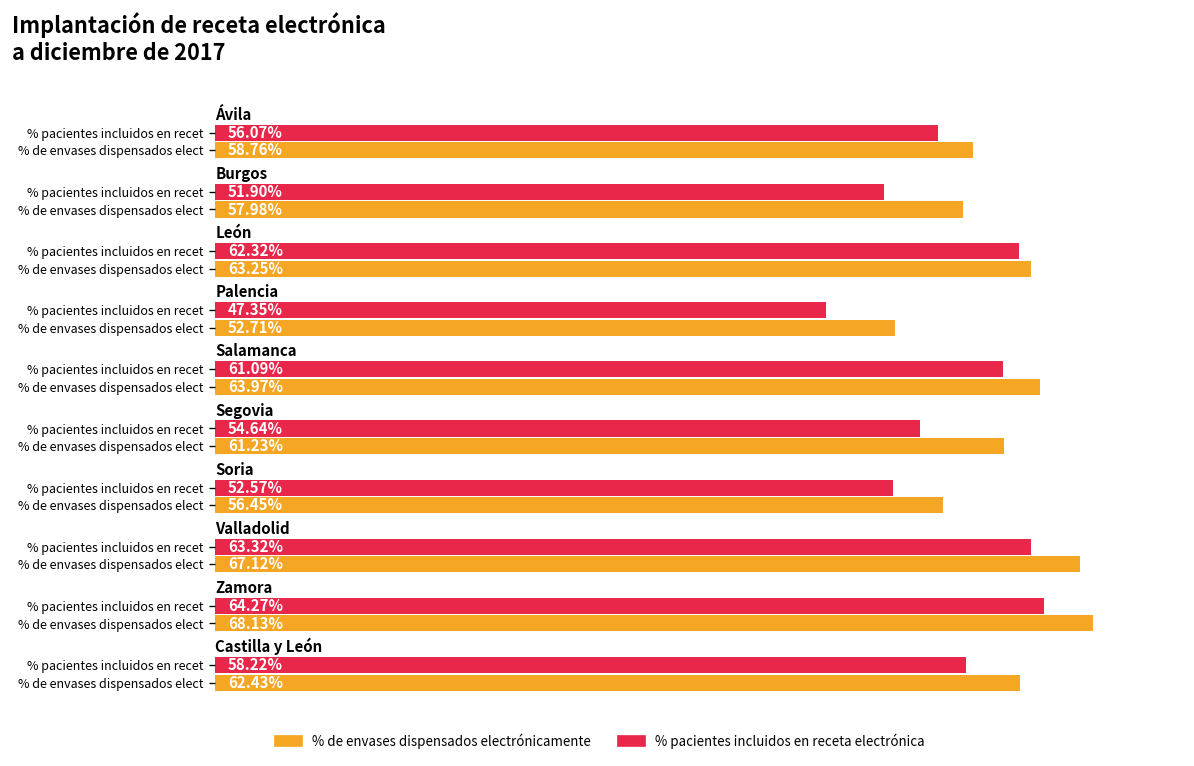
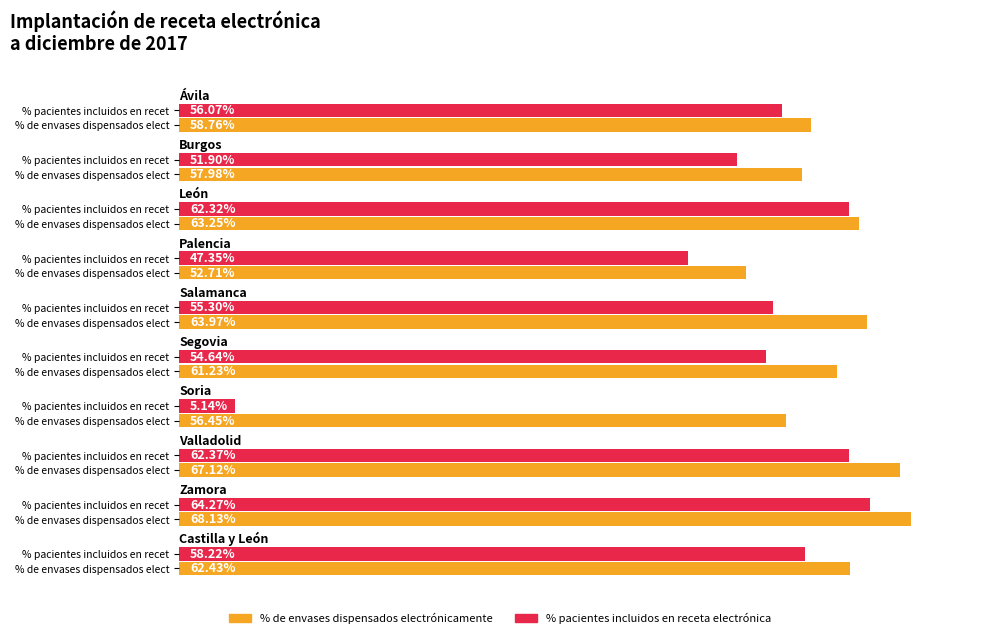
  {
    "Ávila": {
      "% pacientes incluidos en recet": "56.07%",
      "% de envases dispensados elect": "58.76%"
    },
    "Burgos": {
      "% pacientes incluidos en recet": "51.90%",
      "% de envases dispensados elect": "57.98%"
    },
    "León": {
      "% pacientes incluidos en recet": "62.32%",
      "% de envases dispensados elect": "63.25%"
    },
    "Palencia": {
      "% pacientes incluidos en recet": "47.35%",
      "% de envases dispensados elect": "52.71%"
    },
    "Salamanca": {
-     "% pacientes incluidos en recet": "61.09%",
+     "% pacientes incluidos en recet": "55.30%",
      "% de envases dispensados elect": "63.97%"
    },
    "Segovia": {
      "% pacientes incluidos en recet": "54.64%",
      "% de envases dispensados elect": "61.23%"
    },
    "Soria": {
-     "% pacientes incluidos en recet": "52.57%",
+     "% pacientes incluidos en recet": "5.14%",
      "% de envases dispensados elect": "56.45%"
    },
    "Valladolid": {
-     "% pacientes incluidos en recet": "63.32%",
+     "% pacientes incluidos en recet": "62.37%",
      "% de envases dispensados elect": "67.12%"
    },
    "Zamora": {
      "% pacientes incluidos en recet": "64.27%",
      "% de envases dispensados elect": "68.13%"
    },
    "Castilla y León": {
      "% pacientes incluidos en recet": "58.22%",
      "% de envases dispensados elect": "62.43%"
    }
  }
